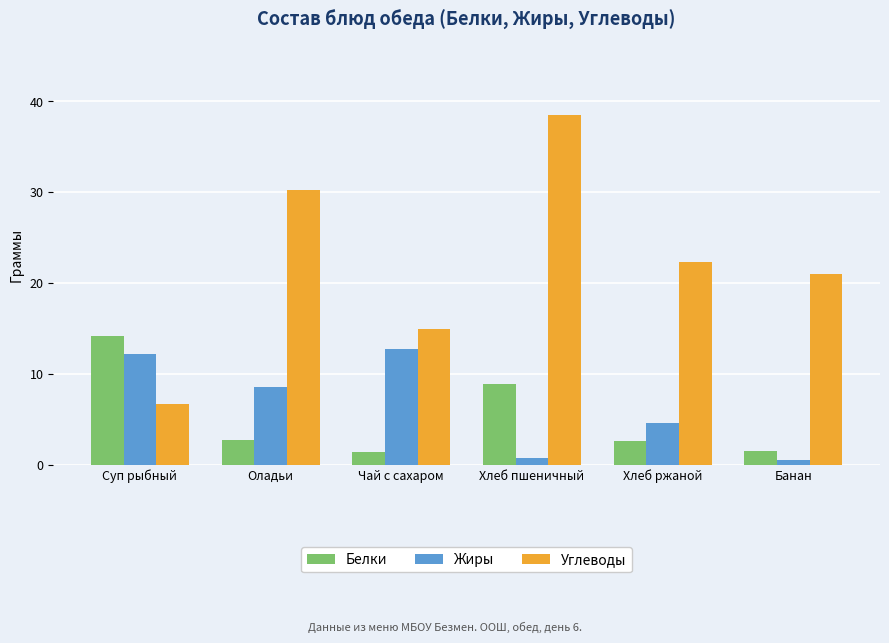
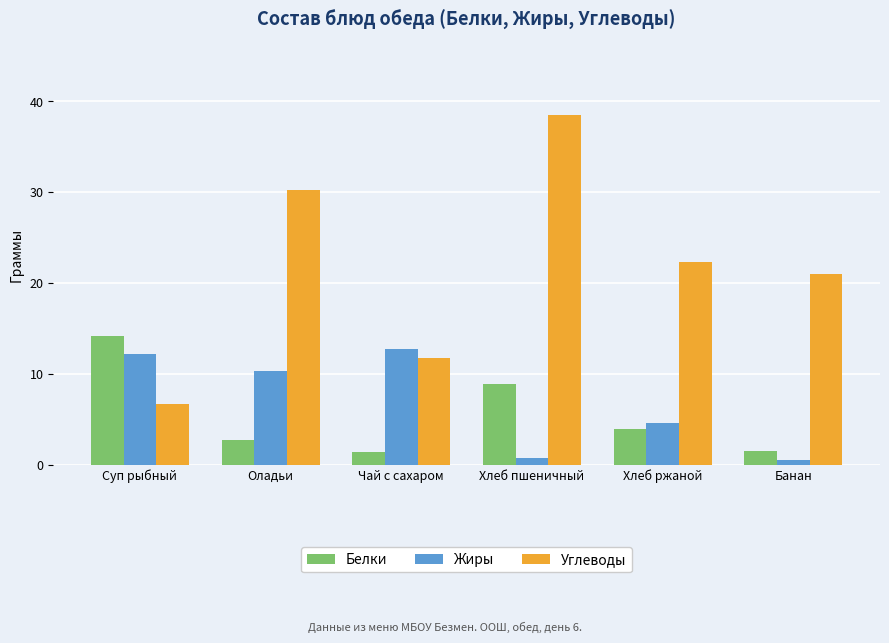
  {
    "Белки": {
      "Суп рыбный": 14,
      "Оладьи": 3,
      "Чай с сахаром": 1,
      "Хлеб пшеничный": 9,
-     "Хлеб ржаной": 3,
+     "Хлеб ржаной": 4,
      "Банан": 2
    },
    "Жиры": {
      "Суп рыбный": 12,
-     "Оладьи": 9,
+     "Оладьи": 10,
      "Чай с сахаром": 13,
      "Хлеб пшеничный": 1,
      "Хлеб ржаной": 5,
      "Банан": 1
    },
    "Углеводы": {
      "Суп рыбный": 7,
      "Оладьи": 30,
-     "Чай с сахаром": 15,
+     "Чай с сахаром": 12,
      "Хлеб пшеничный": 38,
      "Хлеб ржаной": 22,
      "Банан": 21
    }
  }
